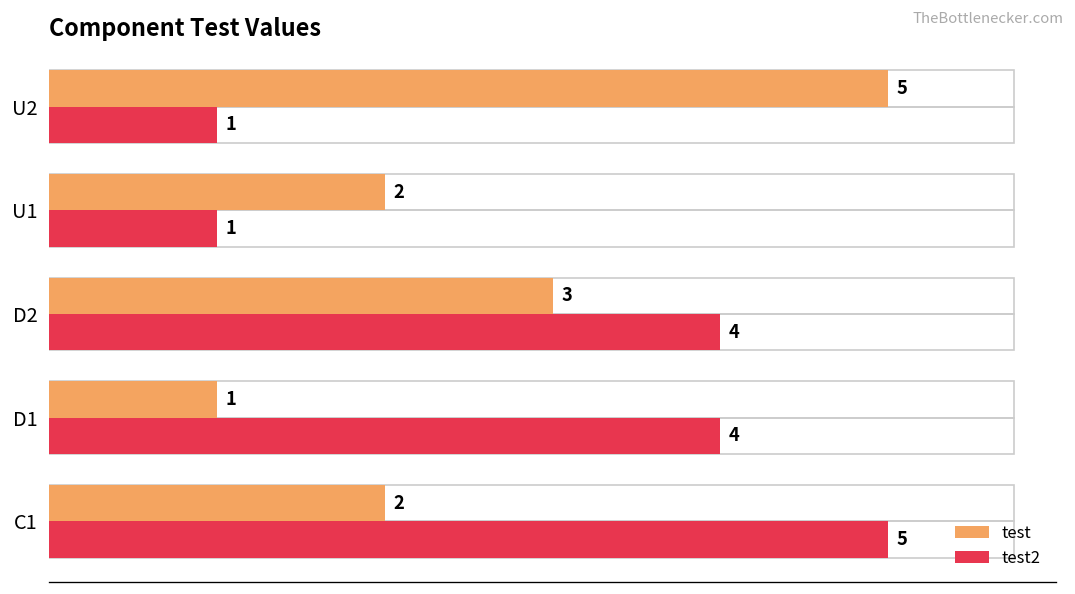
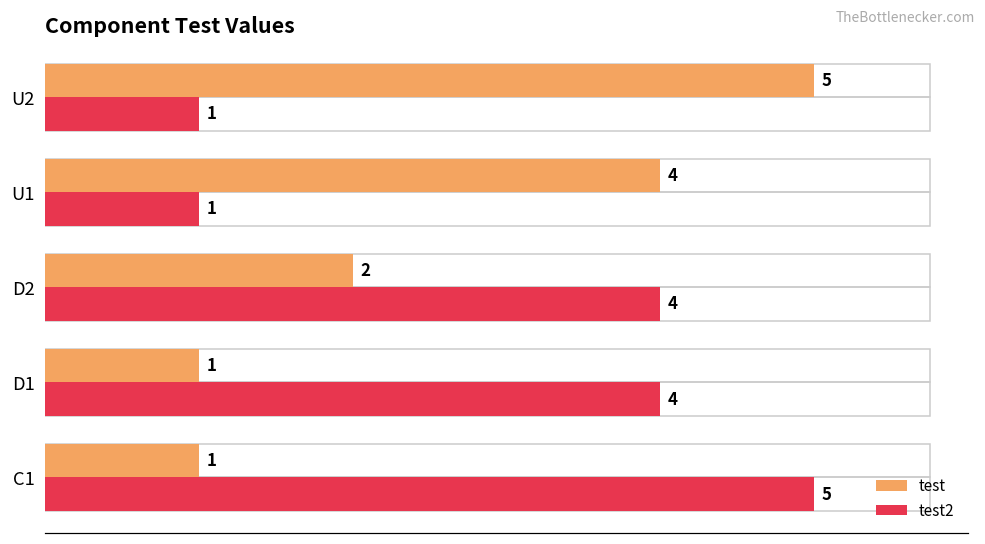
  {
    "test": {
      "U2": 5,
-     "U1": 2,
-     "D2": 3,
+     "U1": 4,
+     "D2": 2,
      "D1": 1,
-     "C1": 2
+     "C1": 1
    },
    "test2": {
      "U2": 1,
      "U1": 1,
      "D2": 4,
      "D1": 4,
      "C1": 5
    }
  }
